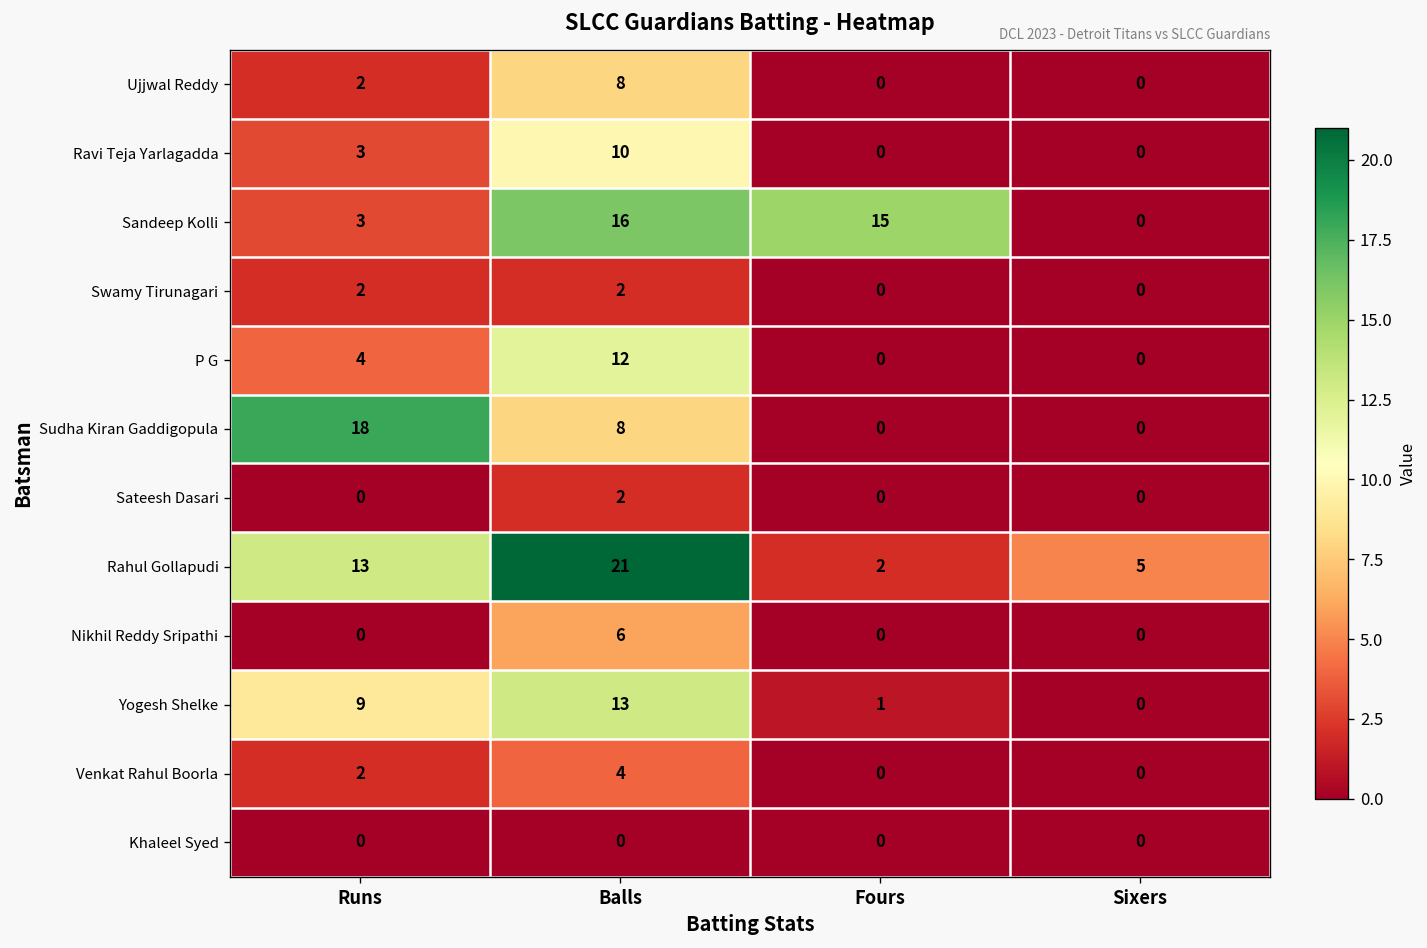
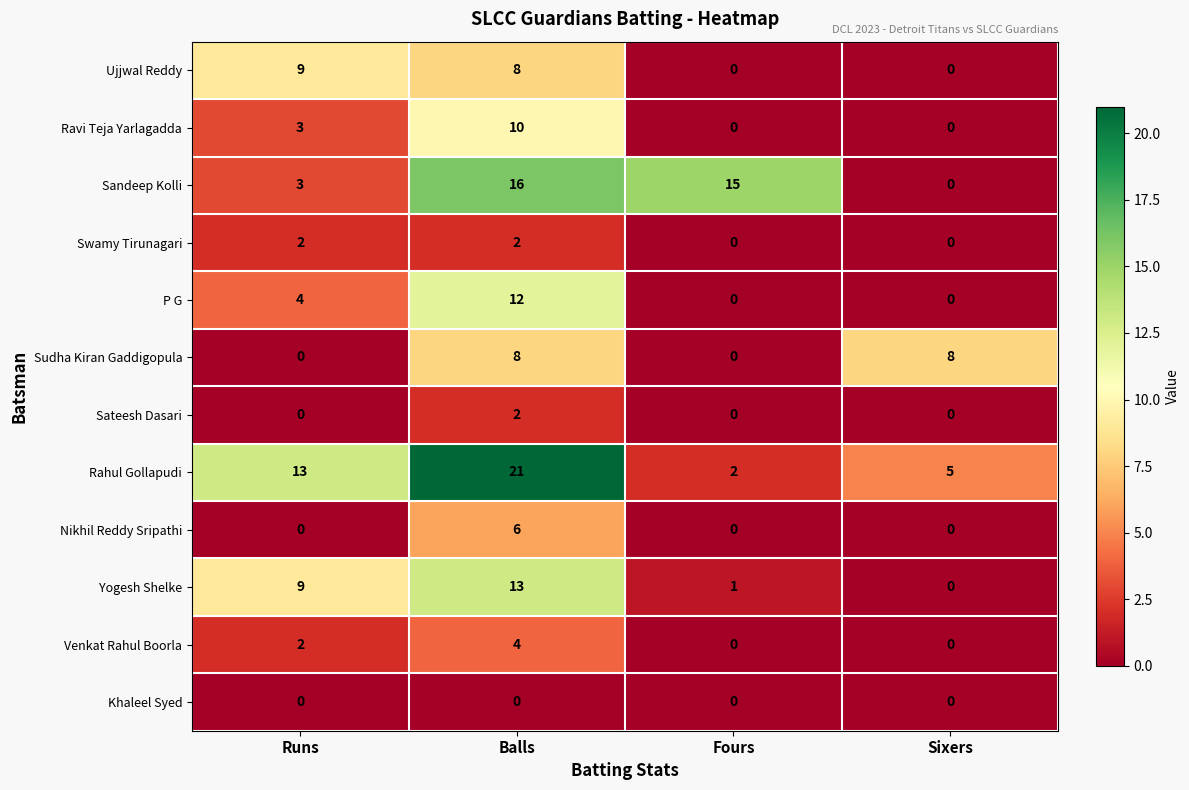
  {
    "Ujjwal Reddy": {
-     "Runs": 2,
+     "Runs": 9,
      "Balls": 8,
      "Fours": 0,
      "Sixers": 0
    },
    "Ravi Teja Yarlagadda": {
      "Runs": 3,
      "Balls": 10,
      "Fours": 0,
      "Sixers": 0
    },
    "Sandeep Kolli": {
      "Runs": 3,
      "Balls": 16,
      "Fours": 15,
      "Sixers": 0
    },
    "Swamy Tirunagari": {
      "Runs": 2,
      "Balls": 2,
      "Fours": 0,
      "Sixers": 0
    },
    "P G": {
      "Runs": 4,
      "Balls": 12,
      "Fours": 0,
      "Sixers": 0
    },
    "Sudha Kiran Gaddigopula": {
-     "Runs": 18,
+     "Runs": 0,
      "Balls": 8,
      "Fours": 0,
-     "Sixers": 0
+     "Sixers": 8
    },
    "Sateesh Dasari": {
      "Runs": 0,
      "Balls": 2,
      "Fours": 0,
      "Sixers": 0
    },
    "Rahul Gollapudi": {
      "Runs": 13,
      "Balls": 21,
      "Fours": 2,
      "Sixers": 5
    },
    "Nikhil Reddy Sripathi": {
      "Runs": 0,
      "Balls": 6,
      "Fours": 0,
      "Sixers": 0
    },
    "Yogesh Shelke": {
      "Runs": 9,
      "Balls": 13,
      "Fours": 1,
      "Sixers": 0
    },
    "Venkat Rahul Boorla": {
      "Runs": 2,
      "Balls": 4,
      "Fours": 0,
      "Sixers": 0
    },
    "Khaleel Syed": {
      "Runs": 0,
      "Balls": 0,
      "Fours": 0,
      "Sixers": 0
    }
  }
